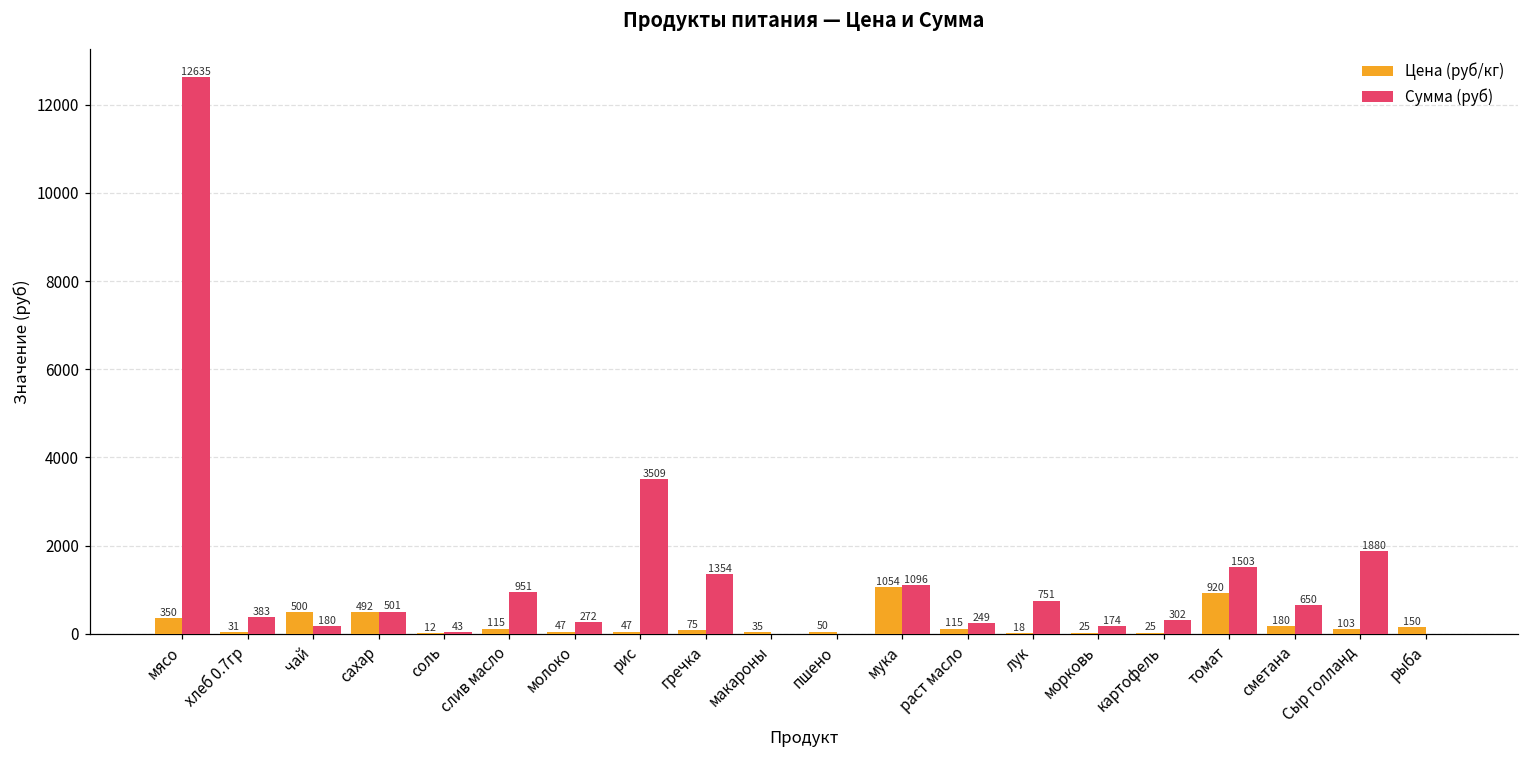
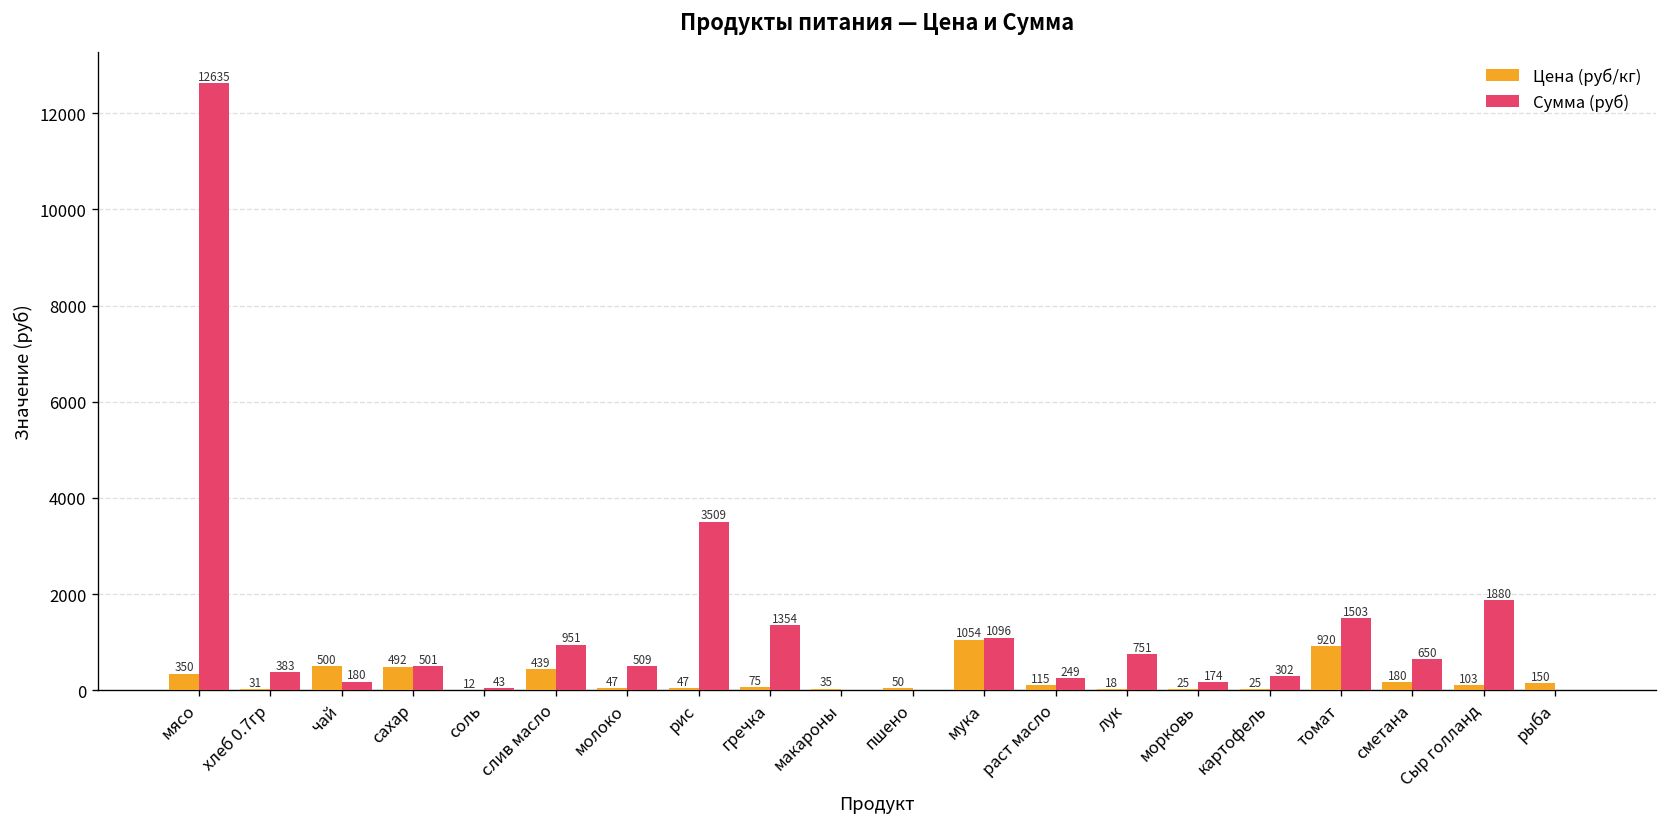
  {
    "Цена (руб/кг)": {
      "мясо": 350,
      "хлеб 0.7гр": 31,
      "чай": 500,
      "сахар": 492,
      "соль": 12,
-     "слив масло": 115,
+     "слив масло": 439,
      "молоко": 47,
      "рис": 47,
      "гречка": 75,
      "макароны": 35,
      "пшено": 50,
      "мука": 1054,
      "раст масло": 115,
      "лук": 18,
      "морковь": 25,
      "картофель": 25,
      "томат": 920,
      "сметана": 180,
      "Сыр голланд": 103,
      "рыба": 150
    },
    "Сумма (руб)": {
      "мясо": 12635,
      "хлеб 0.7гр": 383,
      "чай": 180,
      "сахар": 501,
      "соль": 43,
      "слив масло": 951,
-     "молоко": 272,
+     "молоко": 509,
      "рис": 3509,
      "гречка": 1354,
      "мука": 1096,
      "раст масло": 249,
      "лук": 751,
      "морковь": 174,
      "картофель": 302,
      "томат": 1503,
      "сметана": 650,
      "Сыр голланд": 1880
    }
  }
